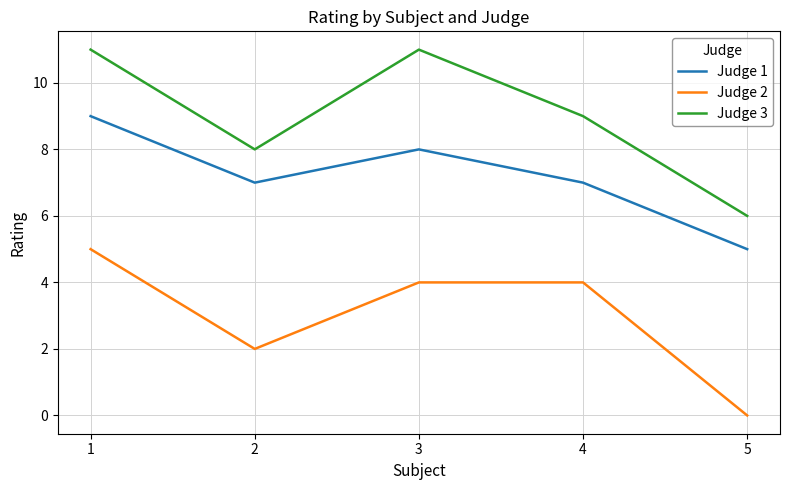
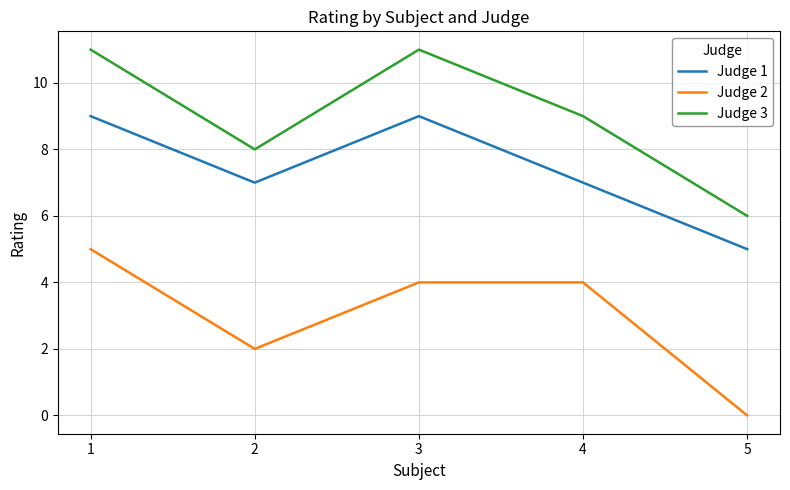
  {
    "Judge 1": {
      "1": 9,
      "2": 7,
-     "3": 8,
+     "3": 9,
      "4": 7,
      "5": 5
    },
    "Judge 2": {
      "1": 5,
      "2": 2,
      "3": 4,
      "4": 4,
      "5": 0
    },
    "Judge 3": {
      "1": 11,
      "2": 8,
      "3": 11,
      "4": 9,
      "5": 6
    }
  }
